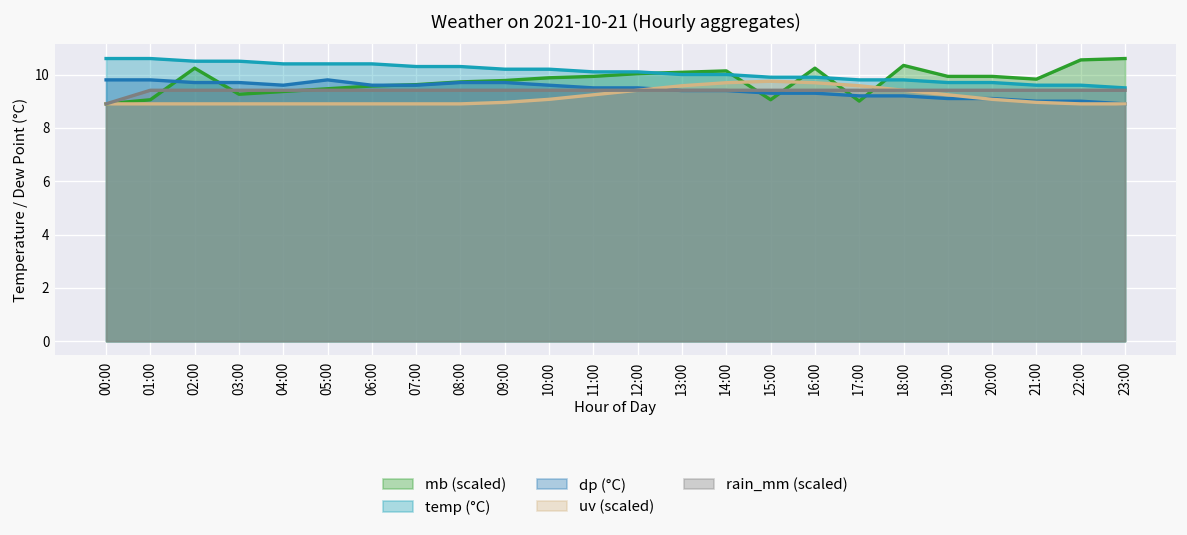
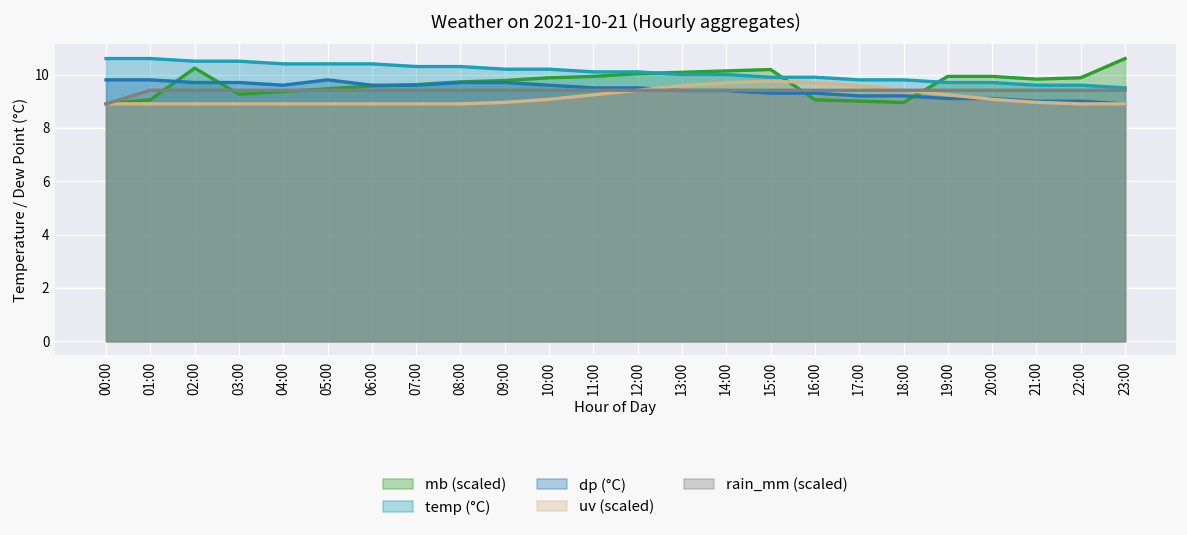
  {
    "mb (scaled)": {
      "01:00": 9.1,
      "02:00": 10.2,
      "03:00": 9.3,
      "10:00": 9.9,
      "11:00": 9.9,
      "14:00": 10.1,
-     "15:00": 9.1,
-     "16:00": 10.2,
+     "15:00": 10.2,
+     "16:00": 9.1,
      "17:00": 9.0,
-     "18:00": 10.3,
+     "18:00": 9.0,
      "19:00": 9.9,
      "20:00": 9.9,
      "21:00": 9.8,
-     "22:00": 10.5,
+     "22:00": 9.9,
      "23:00": 10.6
    }
  }
